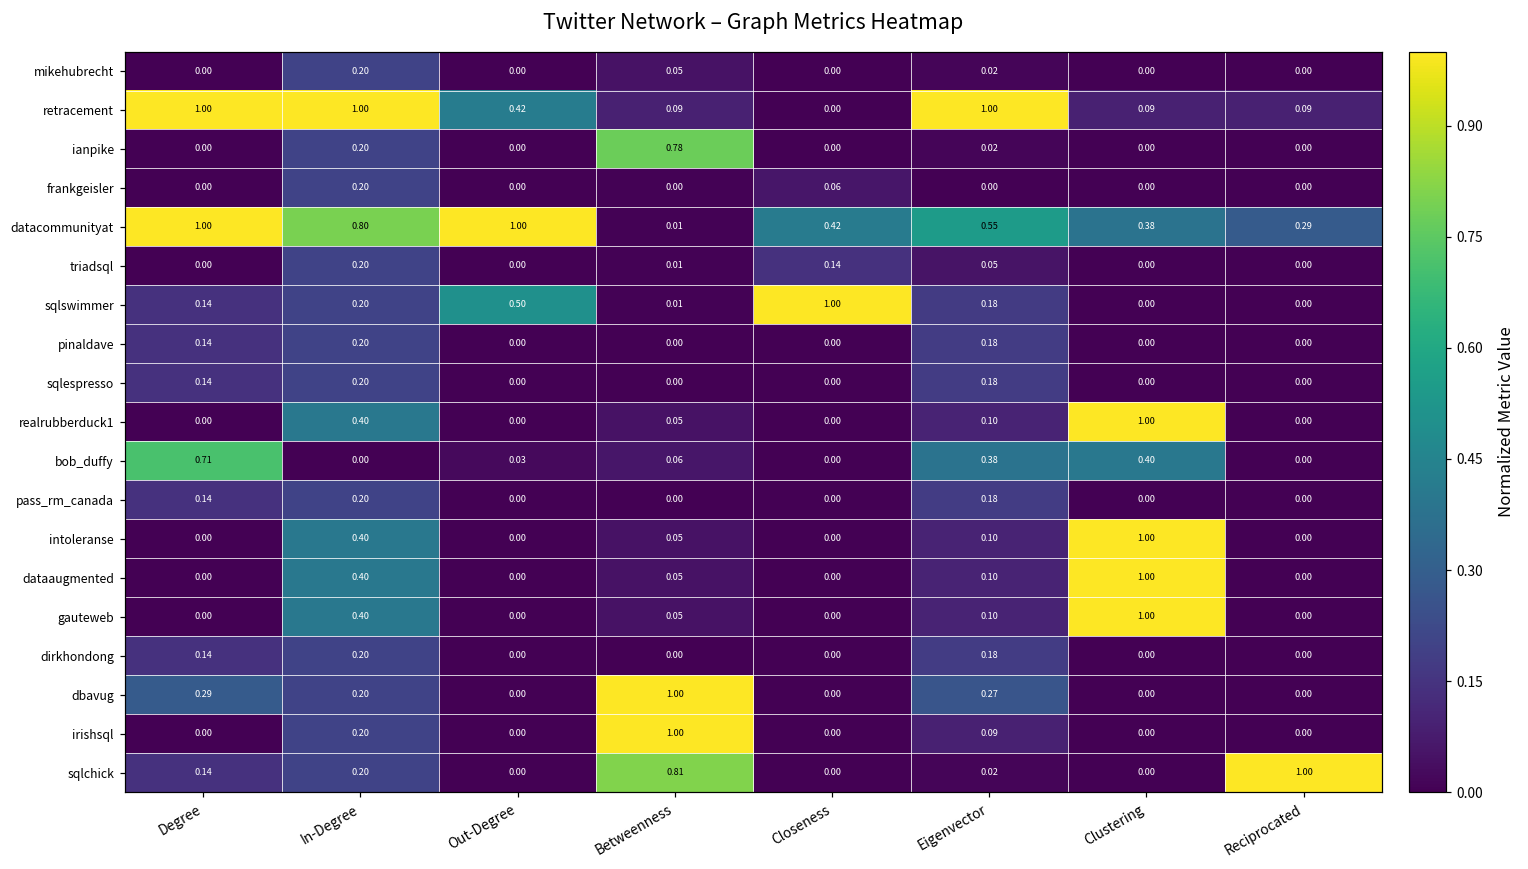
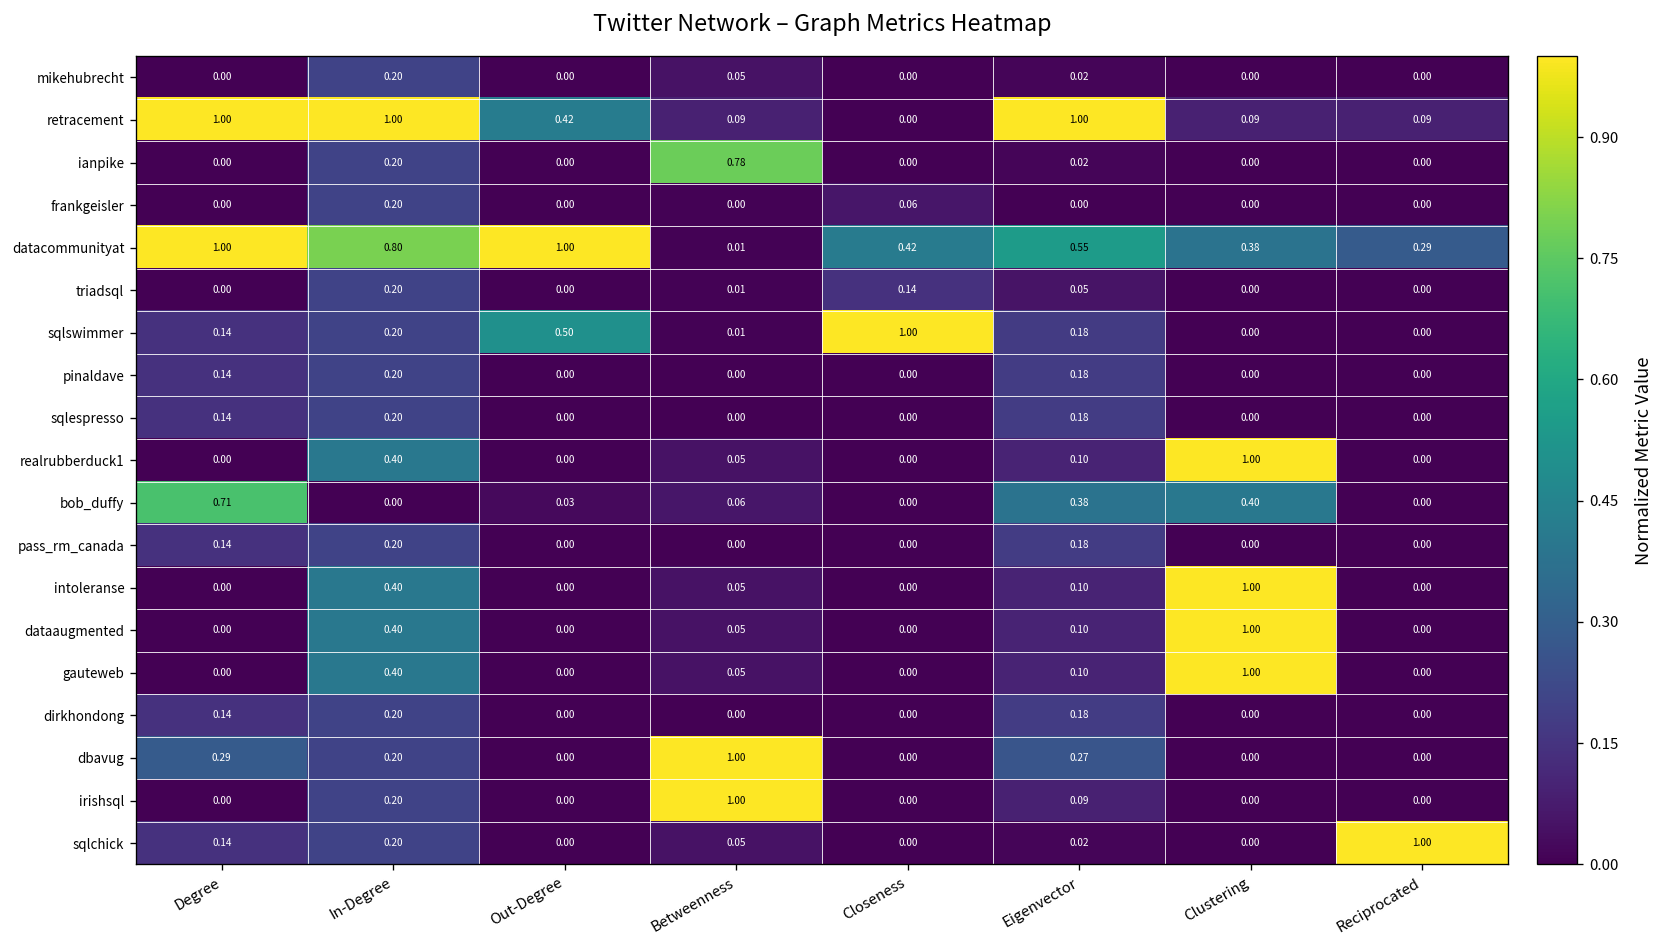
  {
    "mikehubrecht": {
      "Degree": 0.00,
      "In-Degree": 0.20,
      "Out-Degree": 0.00,
      "Betweenness": 0.05,
      "Closeness": 0.00,
      "Eigenvector": 0.02,
      "Clustering": 0.00,
      "Reciprocated": 0.00
    },
    "retracement": {
      "Degree": 1.00,
      "In-Degree": 1.00,
      "Out-Degree": 0.42,
      "Betweenness": 0.09,
      "Closeness": 0.00,
      "Eigenvector": 1.00,
      "Clustering": 0.09,
      "Reciprocated": 0.09
    },
    "ianpike": {
      "Degree": 0.00,
      "In-Degree": 0.20,
      "Out-Degree": 0.00,
      "Betweenness": 0.78,
      "Closeness": 0.00,
      "Eigenvector": 0.02,
      "Clustering": 0.00,
      "Reciprocated": 0.00
    },
    "frankgeisler": {
      "Degree": 0.00,
      "In-Degree": 0.20,
      "Out-Degree": 0.00,
      "Betweenness": 0.00,
      "Closeness": 0.06,
      "Eigenvector": 0.00,
      "Clustering": 0.00,
      "Reciprocated": 0.00
    },
    "datacommunityat": {
      "Degree": 1.00,
      "In-Degree": 0.80,
      "Out-Degree": 1.00,
      "Betweenness": 0.01,
      "Closeness": 0.42,
      "Eigenvector": 0.55,
      "Clustering": 0.38,
      "Reciprocated": 0.29
    },
    "triadsql": {
      "Degree": 0.00,
      "In-Degree": 0.20,
      "Out-Degree": 0.00,
      "Betweenness": 0.01,
      "Closeness": 0.14,
      "Eigenvector": 0.05,
      "Clustering": 0.00,
      "Reciprocated": 0.00
    },
    "sqlswimmer": {
      "Degree": 0.14,
      "In-Degree": 0.20,
      "Out-Degree": 0.50,
      "Betweenness": 0.01,
      "Closeness": 1.00,
      "Eigenvector": 0.18,
      "Clustering": 0.00,
      "Reciprocated": 0.00
    },
    "pinaldave": {
      "Degree": 0.14,
      "In-Degree": 0.20,
      "Out-Degree": 0.00,
      "Betweenness": 0.00,
      "Closeness": 0.00,
      "Eigenvector": 0.18,
      "Clustering": 0.00,
      "Reciprocated": 0.00
    },
    "sqlespresso": {
      "Degree": 0.14,
      "In-Degree": 0.20,
      "Out-Degree": 0.00,
      "Betweenness": 0.00,
      "Closeness": 0.00,
      "Eigenvector": 0.18,
      "Clustering": 0.00,
      "Reciprocated": 0.00
    },
    "realrubberduck1": {
      "Degree": 0.00,
      "In-Degree": 0.40,
      "Out-Degree": 0.00,
      "Betweenness": 0.05,
      "Closeness": 0.00,
      "Eigenvector": 0.10,
      "Clustering": 1.00,
      "Reciprocated": 0.00
    },
    "bob_duffy": {
      "Degree": 0.71,
      "In-Degree": 0.00,
      "Out-Degree": 0.03,
      "Betweenness": 0.06,
      "Closeness": 0.00,
      "Eigenvector": 0.38,
      "Clustering": 0.40,
      "Reciprocated": 0.00
    },
    "pass_rm_canada": {
      "Degree": 0.14,
      "In-Degree": 0.20,
      "Out-Degree": 0.00,
      "Betweenness": 0.00,
      "Closeness": 0.00,
      "Eigenvector": 0.18,
      "Clustering": 0.00,
      "Reciprocated": 0.00
    },
    "intoleranse": {
      "Degree": 0.00,
      "In-Degree": 0.40,
      "Out-Degree": 0.00,
      "Betweenness": 0.05,
      "Closeness": 0.00,
      "Eigenvector": 0.10,
      "Clustering": 1.00,
      "Reciprocated": 0.00
    },
    "dataaugmented": {
      "Degree": 0.00,
      "In-Degree": 0.40,
      "Out-Degree": 0.00,
      "Betweenness": 0.05,
      "Closeness": 0.00,
      "Eigenvector": 0.10,
      "Clustering": 1.00,
      "Reciprocated": 0.00
    },
    "gauteweb": {
      "Degree": 0.00,
      "In-Degree": 0.40,
      "Out-Degree": 0.00,
      "Betweenness": 0.05,
      "Closeness": 0.00,
      "Eigenvector": 0.10,
      "Clustering": 1.00,
      "Reciprocated": 0.00
    },
    "dirkhondong": {
      "Degree": 0.14,
      "In-Degree": 0.20,
      "Out-Degree": 0.00,
      "Betweenness": 0.00,
      "Closeness": 0.00,
      "Eigenvector": 0.18,
      "Clustering": 0.00,
      "Reciprocated": 0.00
    },
    "dbavug": {
      "Degree": 0.29,
      "In-Degree": 0.20,
      "Out-Degree": 0.00,
      "Betweenness": 1.00,
      "Closeness": 0.00,
      "Eigenvector": 0.27,
      "Clustering": 0.00,
      "Reciprocated": 0.00
    },
    "irishsql": {
      "Degree": 0.00,
      "In-Degree": 0.20,
      "Out-Degree": 0.00,
      "Betweenness": 1.00,
      "Closeness": 0.00,
      "Eigenvector": 0.09,
      "Clustering": 0.00,
      "Reciprocated": 0.00
    },
    "sqlchick": {
      "Degree": 0.14,
      "In-Degree": 0.20,
      "Out-Degree": 0.00,
-     "Betweenness": 0.81,
+     "Betweenness": 0.05,
      "Closeness": 0.00,
      "Eigenvector": 0.02,
      "Clustering": 0.00,
      "Reciprocated": 1.00
    }
  }
